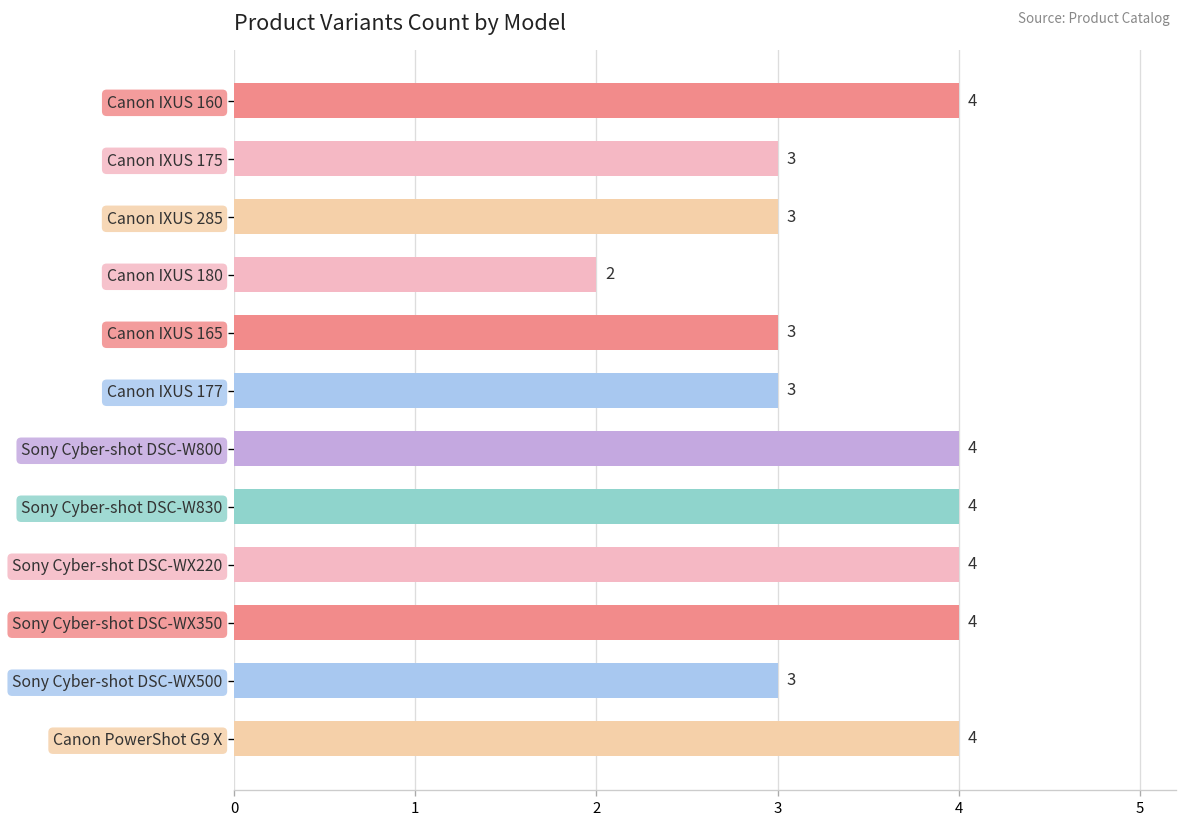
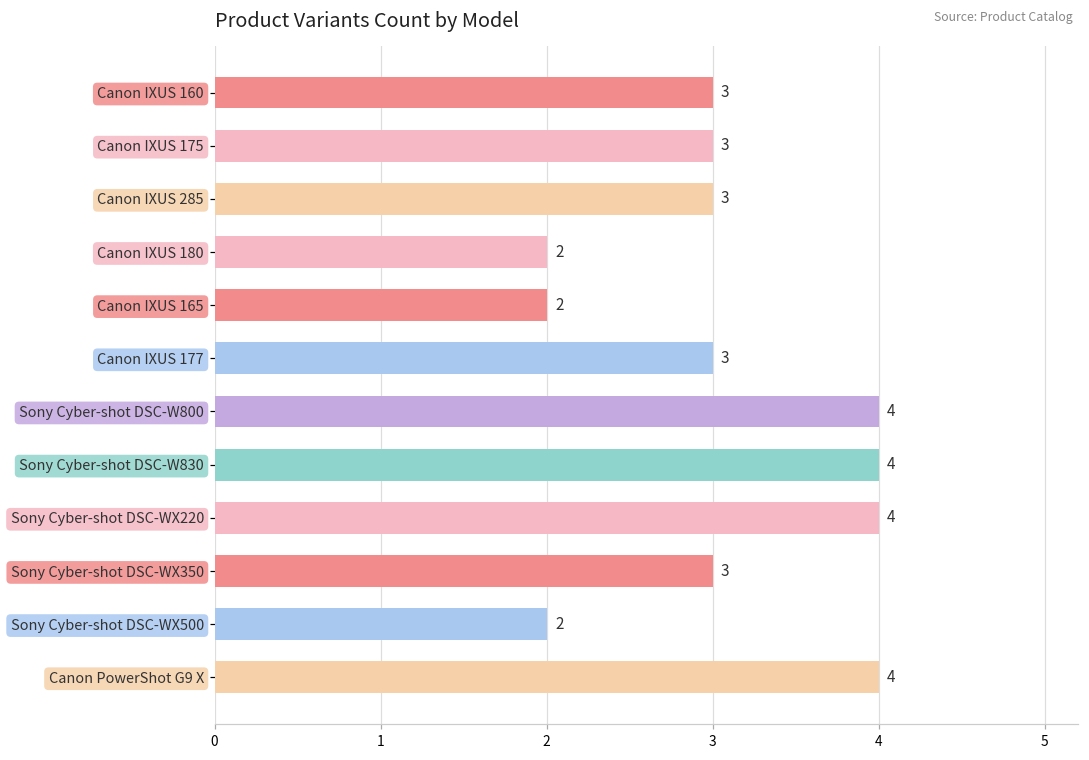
  {
-   "Canon IXUS 160": 4,
+   "Canon IXUS 160": 3,
    "Canon IXUS 175": 3,
    "Canon IXUS 285": 3,
    "Canon IXUS 180": 2,
-   "Canon IXUS 165": 3,
+   "Canon IXUS 165": 2,
    "Canon IXUS 177": 3,
    "Sony Cyber-shot DSC-W800": 4,
    "Sony Cyber-shot DSC-W830": 4,
    "Sony Cyber-shot DSC-WX220": 4,
-   "Sony Cyber-shot DSC-WX350": 4,
-   "Sony Cyber-shot DSC-WX500": 3,
+   "Sony Cyber-shot DSC-WX350": 3,
+   "Sony Cyber-shot DSC-WX500": 2,
    "Canon PowerShot G9 X": 4
  }
